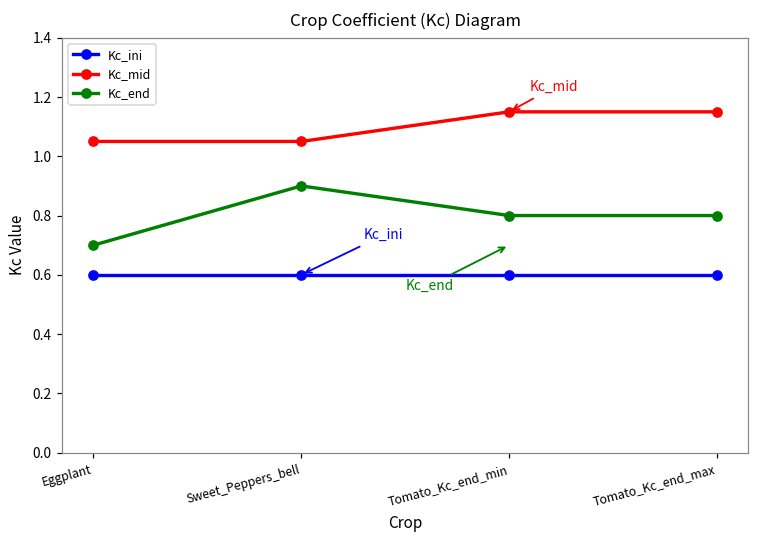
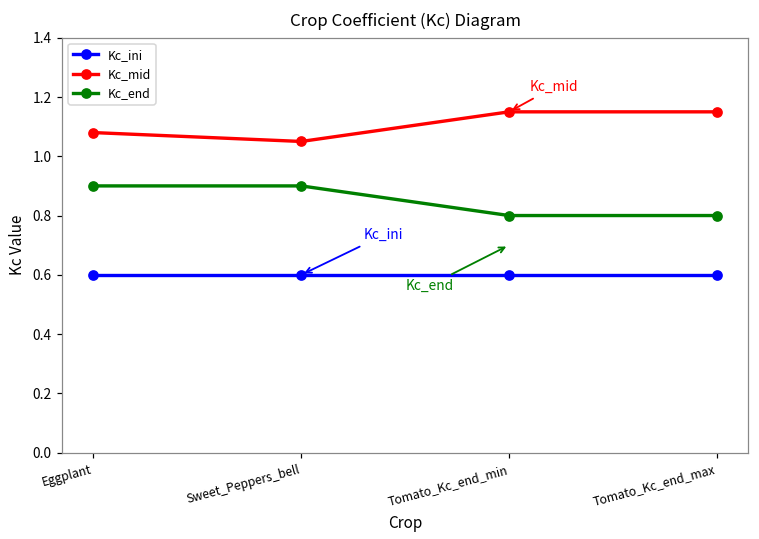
  {
    "Kc_ini": {
      "Eggplant": 0.60,
      "Sweet_Peppers_bell": 0.60,
      "Tomato_Kc_end_min": 0.60,
      "Tomato_Kc_end_max": 0.60
    },
    "Kc_mid": {
-     "Eggplant": 1.05,
+     "Eggplant": 1.08,
      "Sweet_Peppers_bell": 1.05,
      "Tomato_Kc_end_min": 1.15,
      "Tomato_Kc_end_max": 1.15
    },
    "Kc_end": {
-     "Eggplant": 0.7,
+     "Eggplant": 0.9,
      "Sweet_Peppers_bell": 0.9,
      "Tomato_Kc_end_min": 0.8,
      "Tomato_Kc_end_max": 0.8
    }
  }
